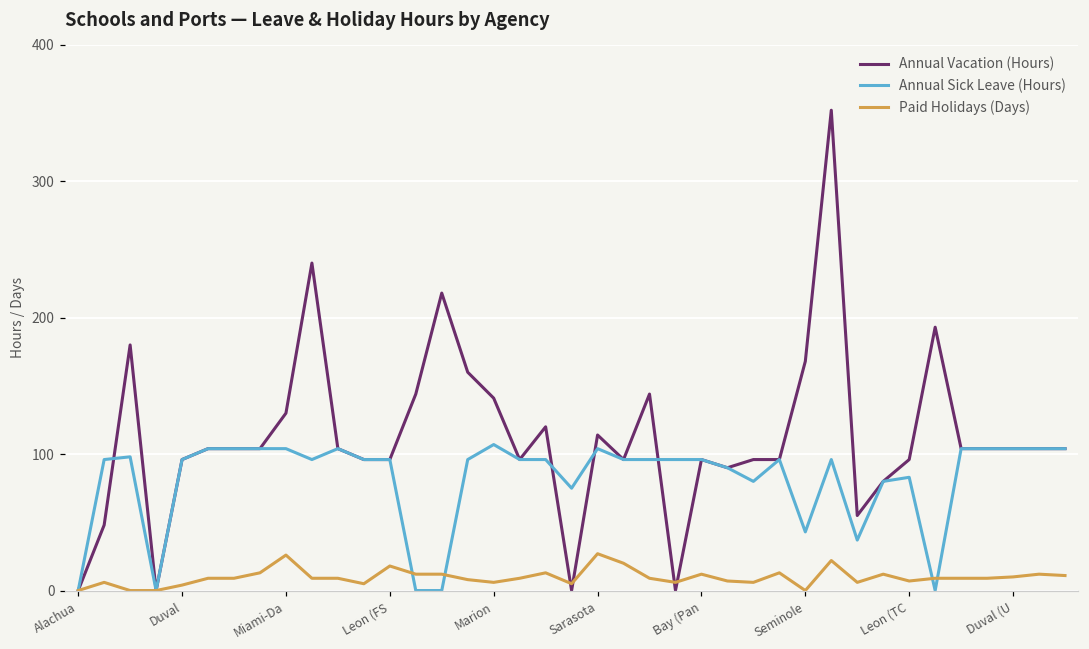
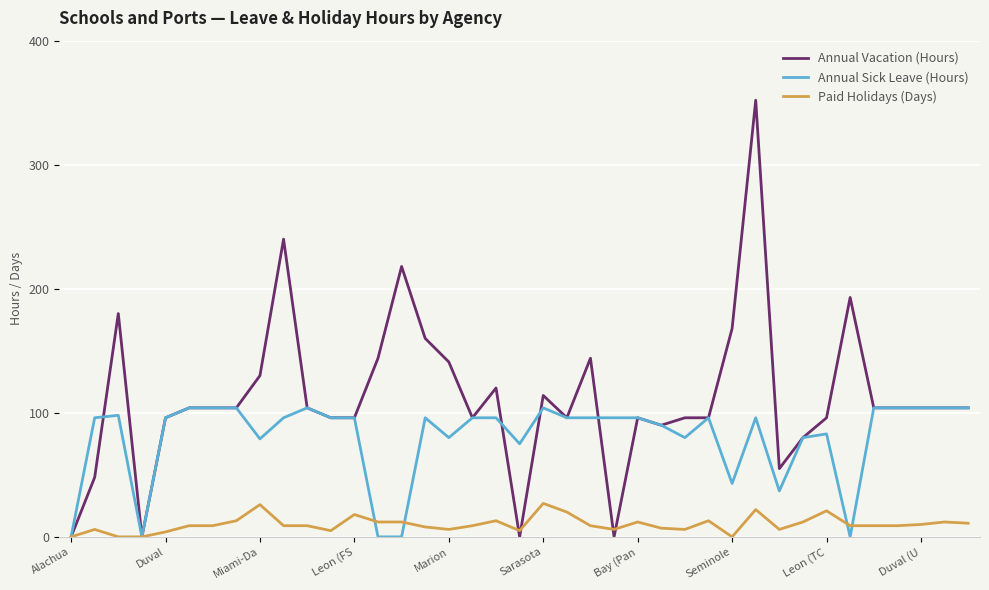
  {
    "Annual Vacation (Hours)": {
      "Miami-Da": 130,
      "Marion": 141,
      "Sarasota": 114,
      "Seminole": 168,
      "Leon (TC": 96
    },
    "Annual Sick Leave (Hours)": {
-     "Miami-Da": 104,
-     "Marion": 107,
+     "Miami-Da": 79,
+     "Marion": 80,
      "Sarasota": 104,
      "Seminole": 43,
      "Leon (TC": 83
    },
    "Paid Holidays (Days)": {
      "Duval": 4,
      "Miami-Da": 26,
      "Leon (FS": 18,
      "Marion": 6,
      "Sarasota": 27,
      "Bay (Pan": 12,
      "Seminole": 0,
-     "Leon (TC": 7,
+     "Leon (TC": 21,
      "Duval (U": 10
    }
  }
